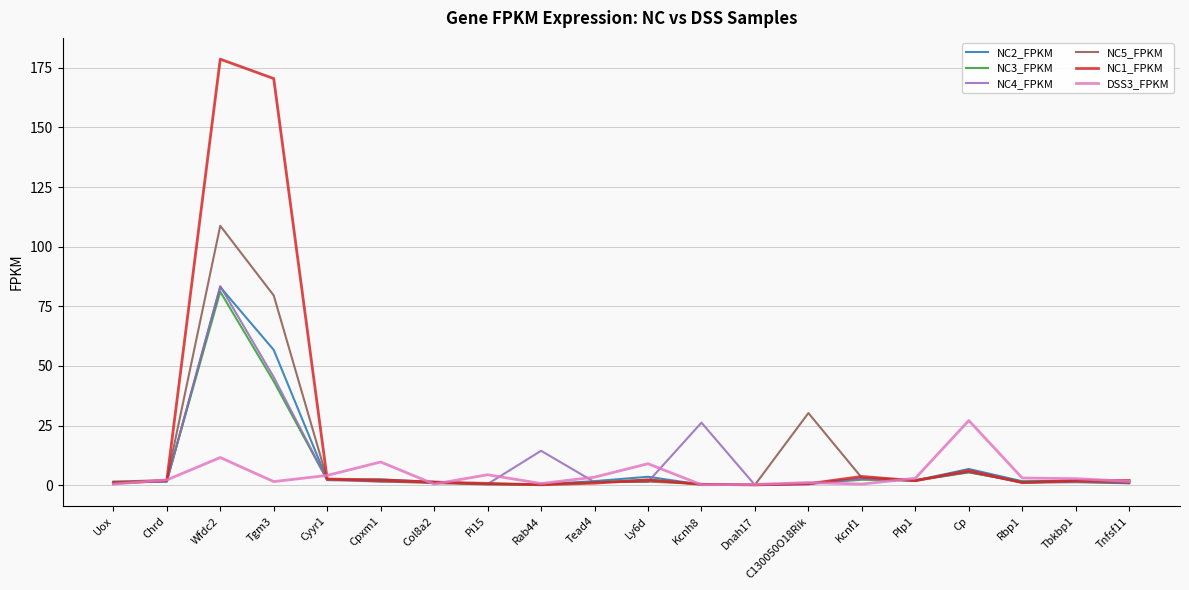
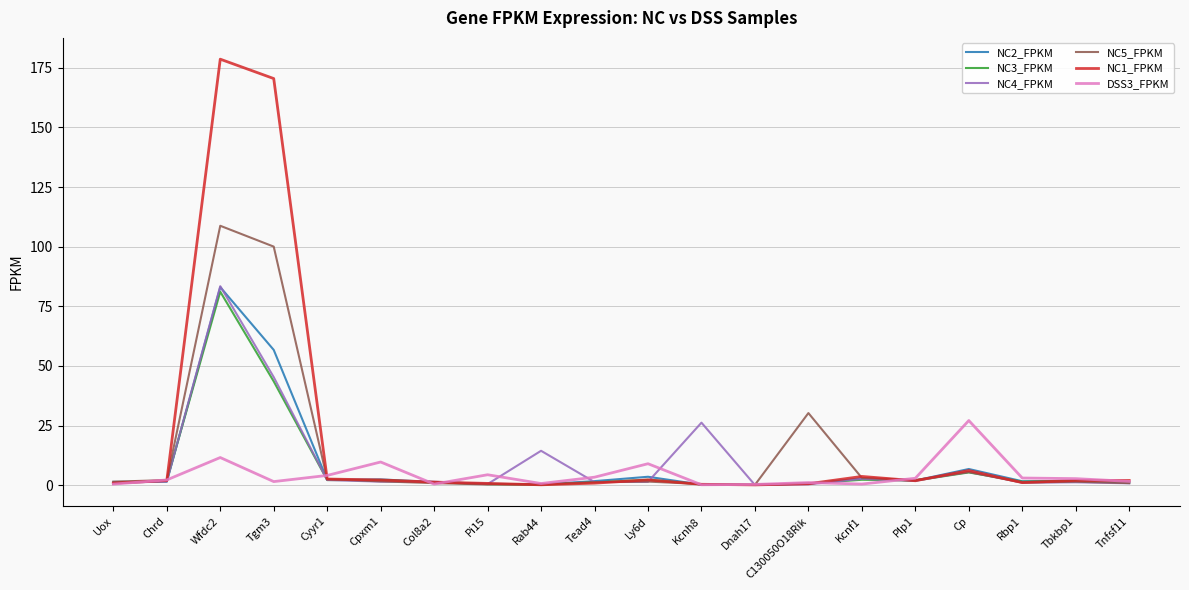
  {
    "NC2_FPKM": {
      "Tgm3": 57,
      "Ly6d": 4
    },
    "NC3_FPKM": {
      "Wfdc2": 81,
      "Tgm3": 44
    },
    "NC4_FPKM": {
      "Tgm3": 45,
      "Rab44": 14,
      "Kcnh8": 26
    },
    "NC5_FPKM": {
      "Wfdc2": 109,
-     "Tgm3": 80,
+     "Tgm3": 100,
      "C130050O18Rik": 30
    },
    "NC1_FPKM": {
      "Wfdc2": 179,
      "Tgm3": 170
    },
    "DSS3_FPKM": {
      "Wfdc2": 12,
      "Tgm3": 1,
      "Cyyr1": 4,
      "Cpxm1": 10,
      "Pi15": 4,
      "Tead4": 3,
      "Ly6d": 9,
      "Kcnf1": 0,
      "Cp": 27,
      "Rbp1": 3
    }
  }
